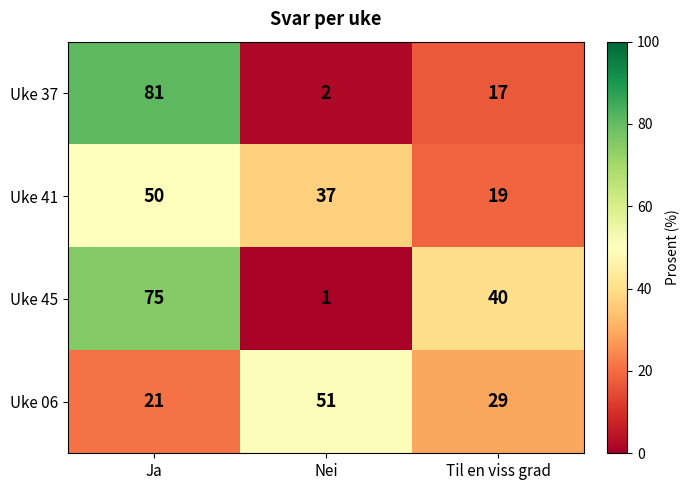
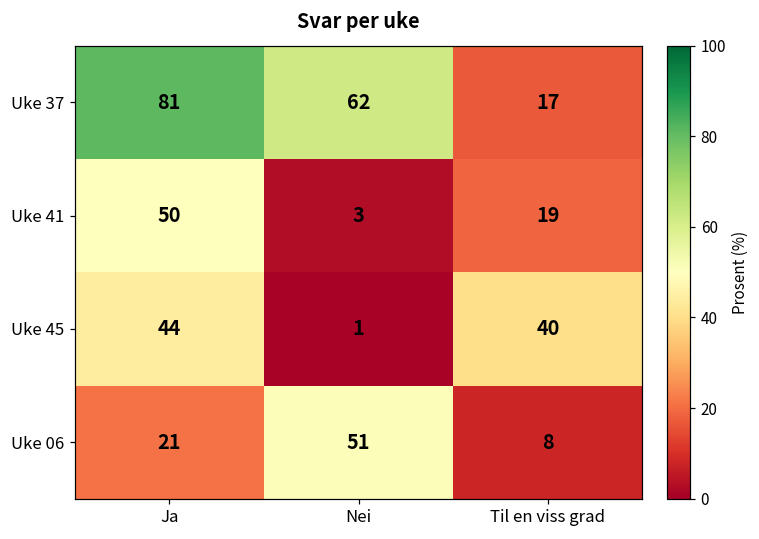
  {
    "Uke 37": {
      "Ja": 81,
-     "Nei": 2,
+     "Nei": 62,
      "Til en viss grad": 17
    },
    "Uke 41": {
      "Ja": 50,
-     "Nei": 37,
+     "Nei": 3,
      "Til en viss grad": 19
    },
    "Uke 45": {
-     "Ja": 75,
+     "Ja": 44,
      "Nei": 1,
      "Til en viss grad": 40
    },
    "Uke 06": {
      "Ja": 21,
      "Nei": 51,
-     "Til en viss grad": 29
+     "Til en viss grad": 8
    }
  }
